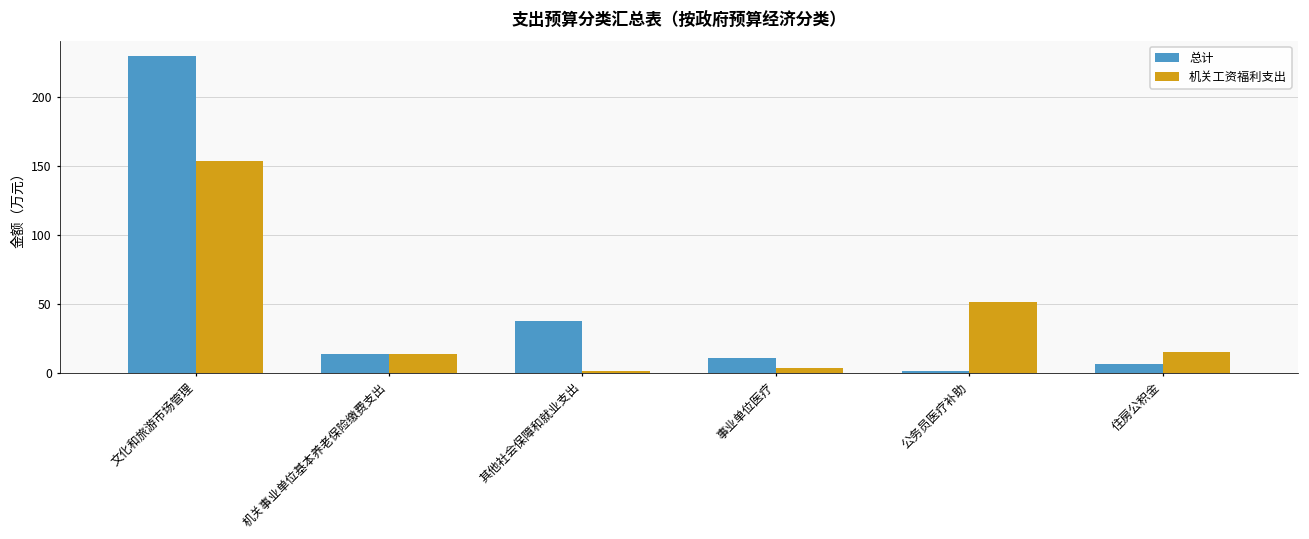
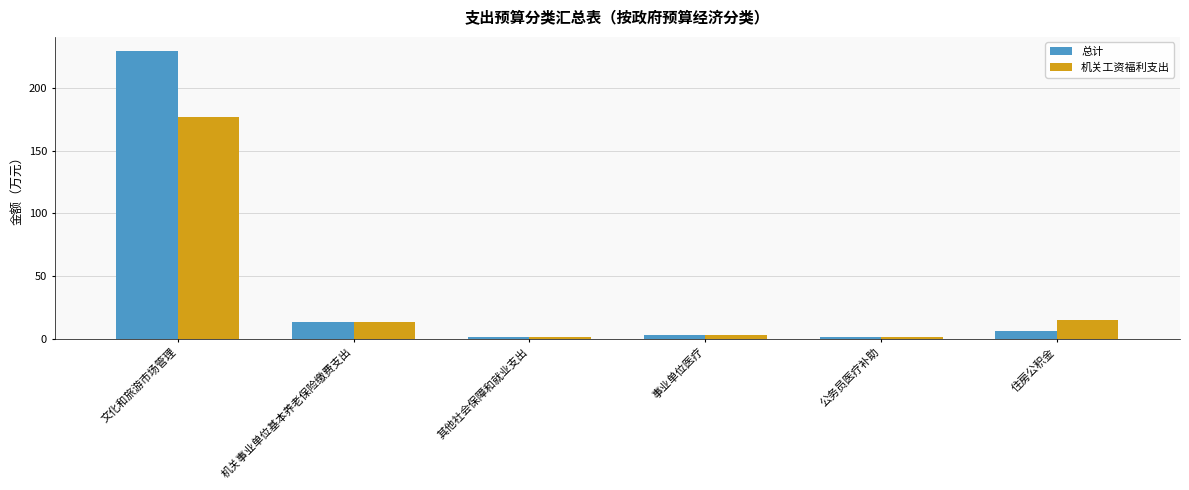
  {
    "总计": {
      "文化和旅游市场管理": 229,
      "机关事业单位基本养老保险缴费支出": 13,
-     "其他社会保障和就业支出": 37,
-     "事业单位医疗": 11,
+     "其他社会保障和就业支出": 1,
+     "事业单位医疗": 3,
      "住房公积金": 6
    },
    "机关工资福利支出": {
-     "文化和旅游市场管理": 153,
+     "文化和旅游市场管理": 176,
      "机关事业单位基本养老保险缴费支出": 13,
      "事业单位医疗": 3,
-     "公务员医疗补助": 51,
+     "公务员医疗补助": 1,
      "住房公积金": 15
    }
  }
